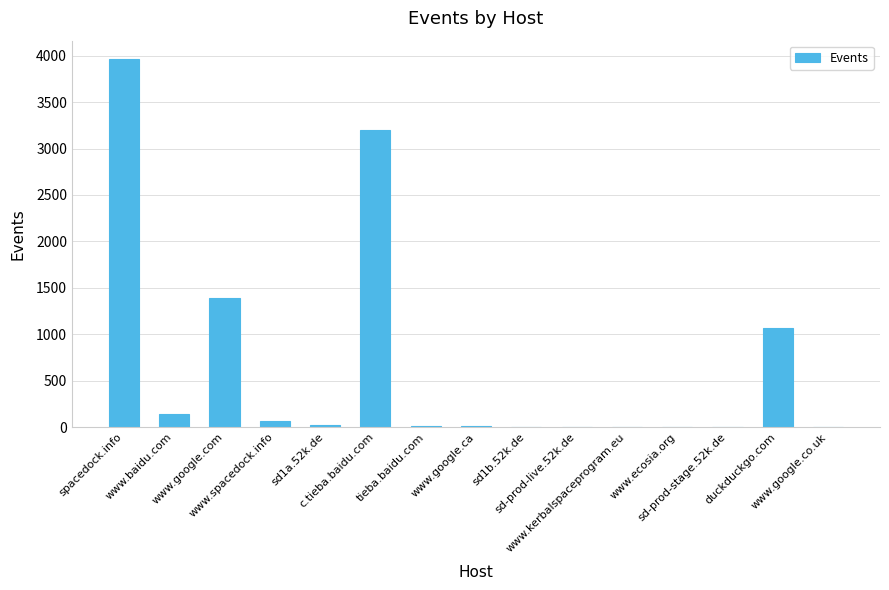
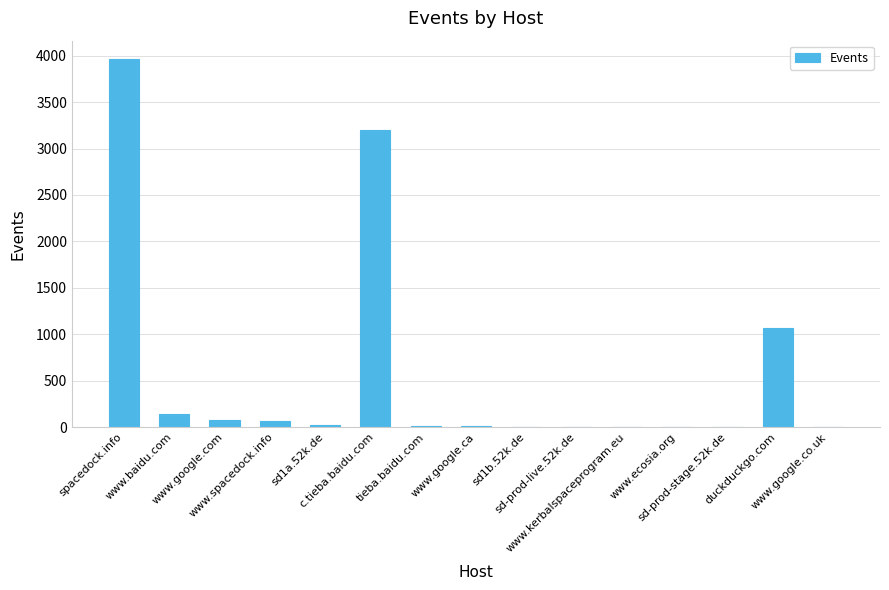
  {
    "spacedock.info": 4000,
    "www.baidu.com": 100,
-   "www.google.com": 1400,
+   "www.google.com": 100,
    "www.spacedock.info": 100,
    "c.tieba.baidu.com": 3200,
    "duckduckgo.com": 1100
  }
